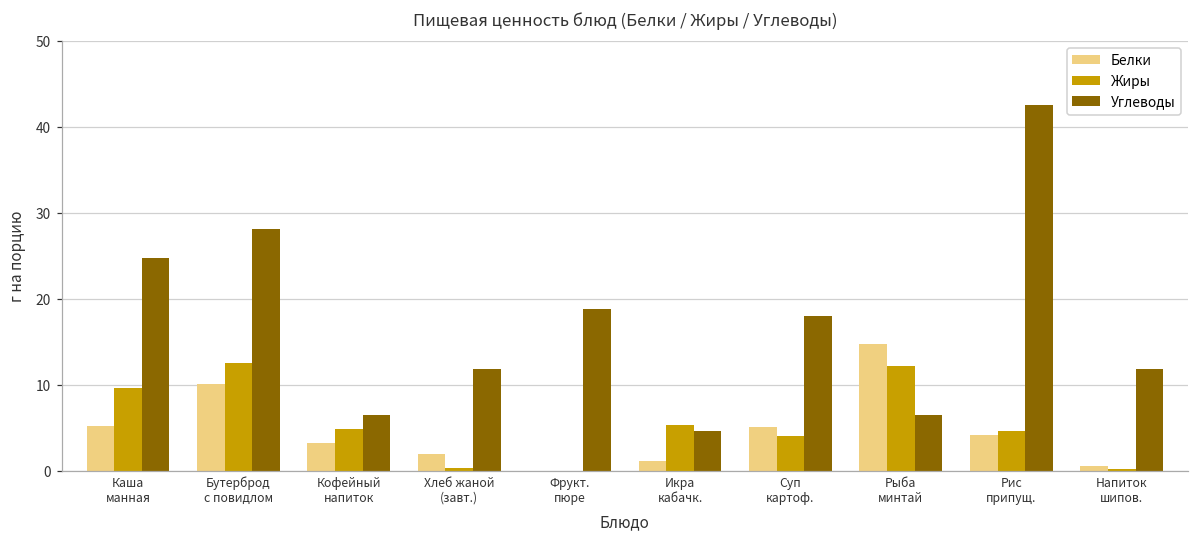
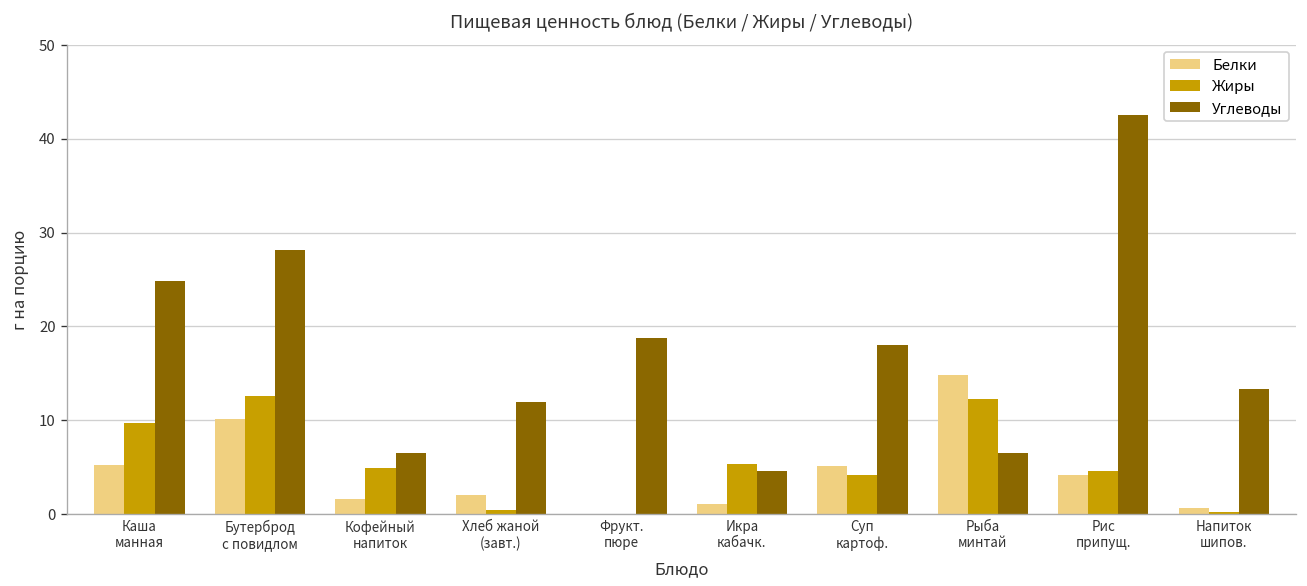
  {
    "Белки": {
      "Каша манная": 5,
      "Бутерброд с повидлом": 10,
-     "Кофейный напиток": 3,
+     "Кофейный напиток": 2,
      "Хлеб жаной (завт.)": 2,
      "Фрукт. пюре": 0,
      "Икра кабачк.": 1,
      "Суп картоф.": 5,
      "Рыба минтай": 15,
      "Рис припущ.": 4,
      "Напиток шипов.": 1
    },
    "Жиры": {
      "Каша манная": 10,
      "Бутерброд с повидлом": 13,
      "Кофейный напиток": 5,
      "Хлеб жаной (завт.)": 0,
      "Фрукт. пюре": 0,
      "Икра кабачк.": 5,
      "Суп картоф.": 4,
      "Рыба минтай": 12,
      "Рис припущ.": 5
    },
    "Углеводы": {
      "Каша манная": 25,
      "Бутерброд с повидлом": 28,
      "Кофейный напиток": 7,
      "Хлеб жаной (завт.)": 12,
      "Фрукт. пюре": 19,
      "Икра кабачк.": 5,
      "Суп картоф.": 18,
      "Рыба минтай": 7,
      "Рис припущ.": 43,
-     "Напиток шипов.": 12
+     "Напиток шипов.": 13
    }
  }
